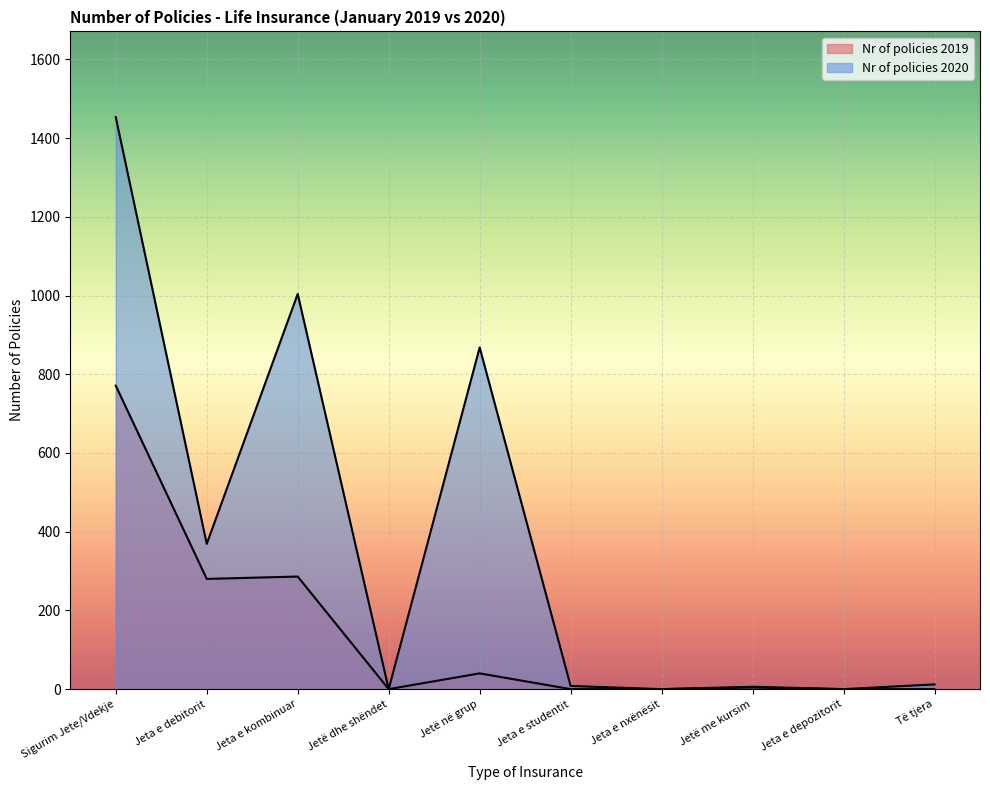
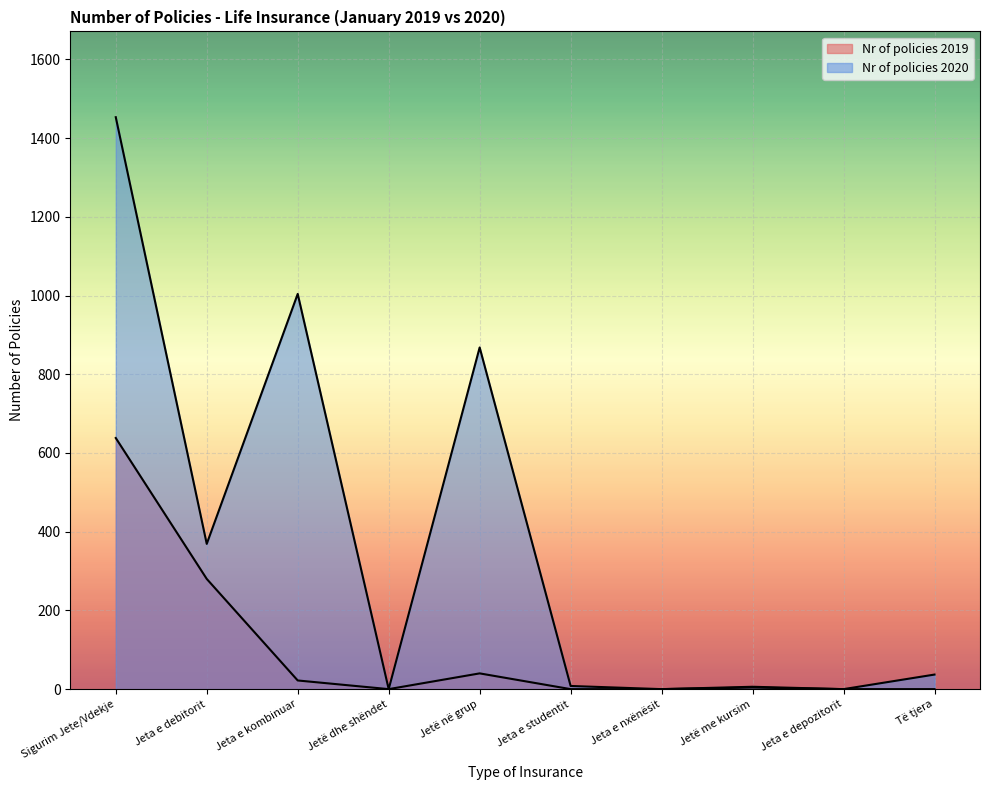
  {
    "Nr of policies 2019": {
-     "Sigurim Jete/Vdekje": 770,
+     "Sigurim Jete/Vdekje": 640,
      "Jeta e debitorit": 280,
-     "Jeta e kombinuar": 290,
+     "Jeta e kombinuar": 20,
      "Jetë në grup": 40,
      "Jeta e studentit": 0,
      "Të tjera": 0
    },
    "Nr of policies 2020": {
      "Sigurim Jete/Vdekje": 1450,
      "Jeta e debitorit": 370,
      "Jeta e kombinuar": 1000,
      "Jetë në grup": 870,
      "Jeta e studentit": 10,
-     "Të tjera": 10
+     "Të tjera": 40
    }
  }
